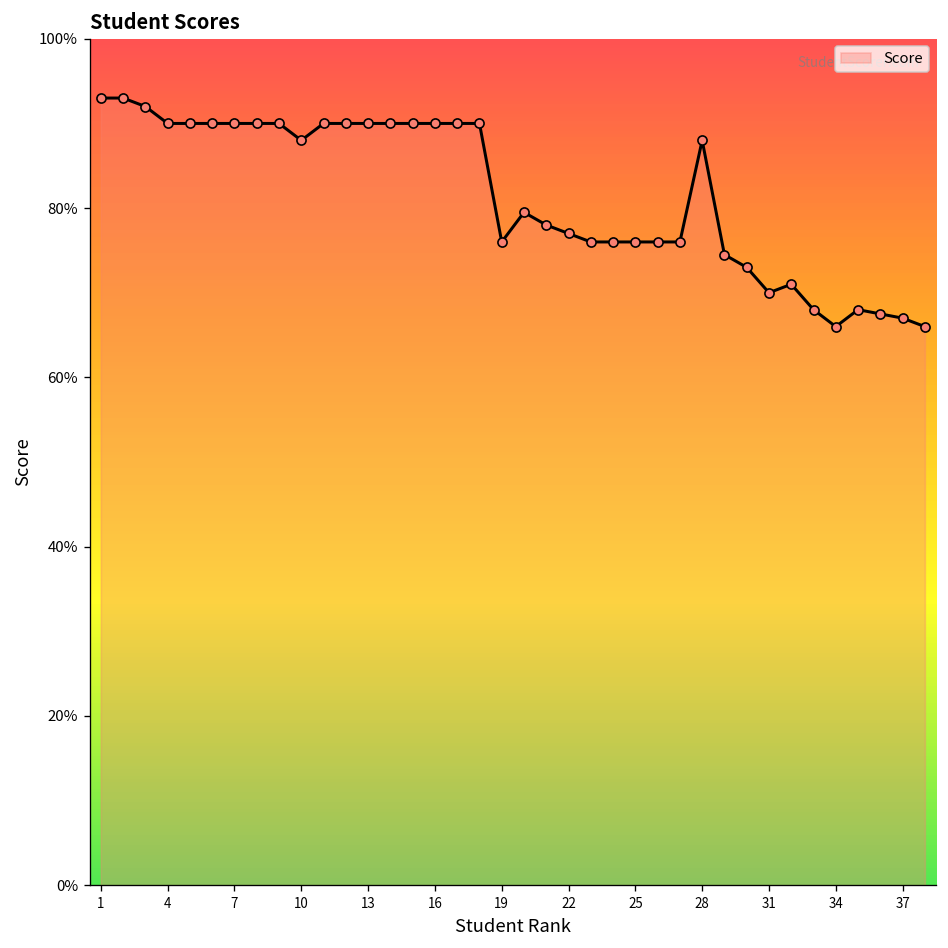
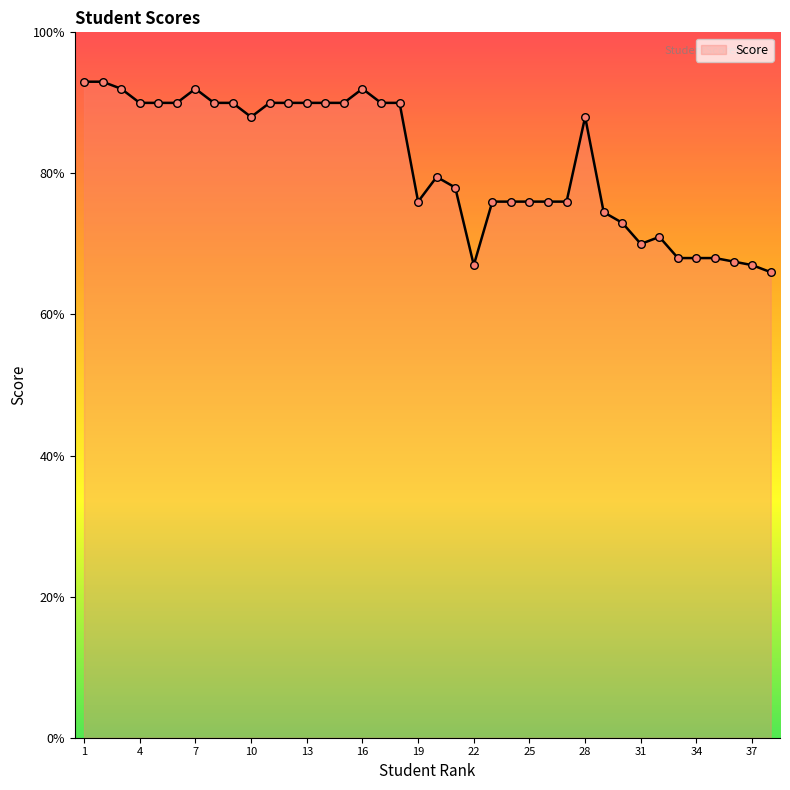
  {
    "1": "93%",
    "4": "90%",
-   "7": "90%",
+   "7": "92%",
    "10": "88%",
    "13": "90%",
-   "16": "90%",
+   "16": "92%",
    "19": "76%",
-   "22": "77%",
+   "22": "67%",
    "25": "76%",
    "28": "88%",
    "31": "70%",
-   "34": "66%",
+   "34": "68%",
    "37": "67%"
  }
